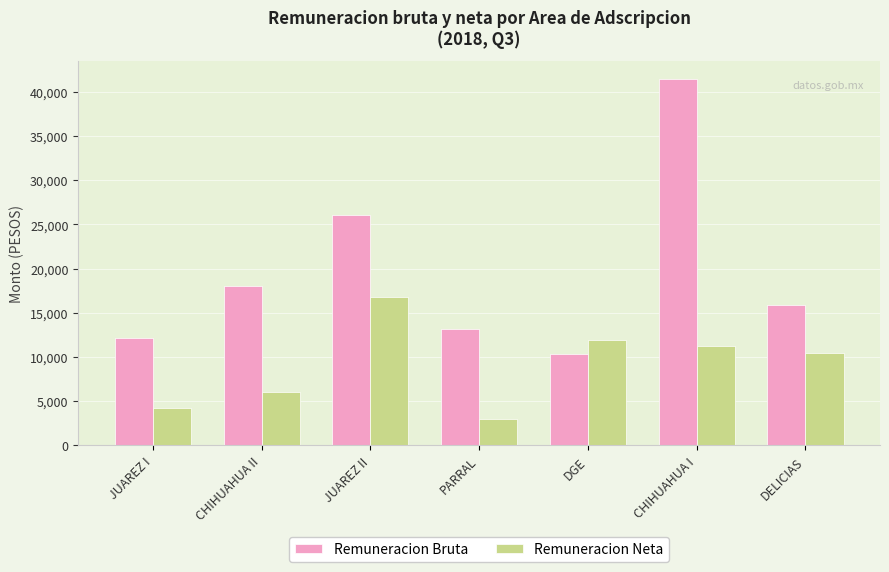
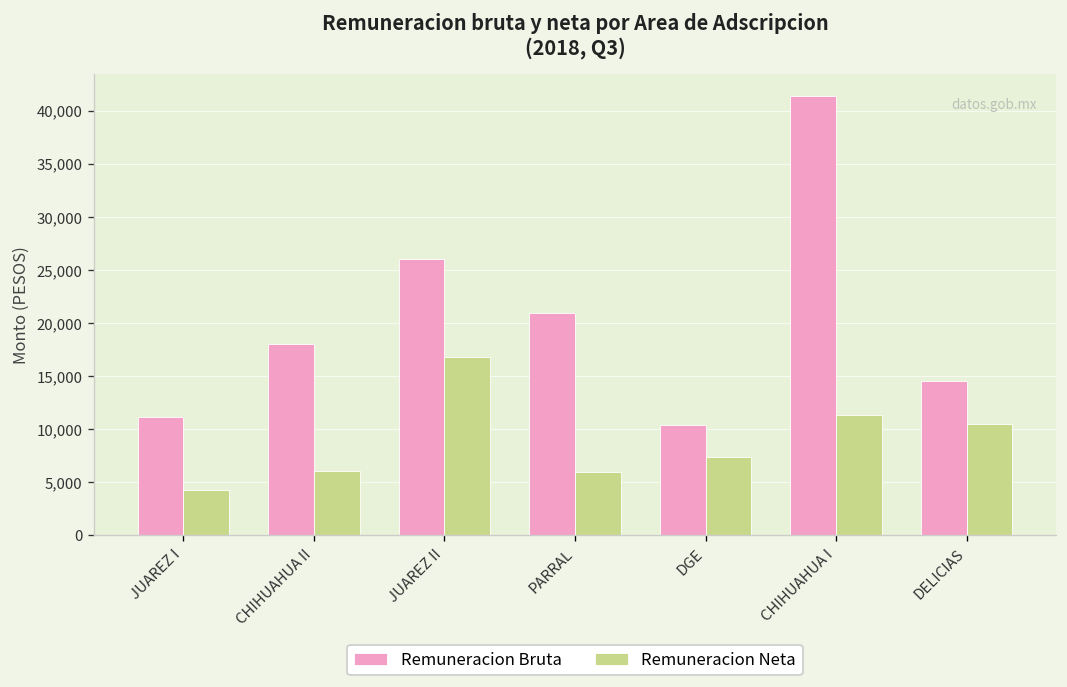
  {
    "Remuneracion Bruta": {
-     "JUAREZ I": "12,000",
+     "JUAREZ I": "11,000",
      "CHIHUAHUA II": "18,000",
      "JUAREZ II": "26,000",
-     "PARRAL": "13,000",
+     "PARRAL": "21,000",
      "DGE": "10,000",
      "CHIHUAHUA I": "41,000",
-     "DELICIAS": "16,000"
+     "DELICIAS": "15,000"
    },
    "Remuneracion Neta": {
      "JUAREZ I": "4,000",
      "CHIHUAHUA II": "6,000",
      "JUAREZ II": "17,000",
-     "PARRAL": "3,000",
-     "DGE": "12,000",
+     "PARRAL": "6,000",
+     "DGE": "7,000",
      "CHIHUAHUA I": "11,000",
      "DELICIAS": "10,000"
    }
  }
